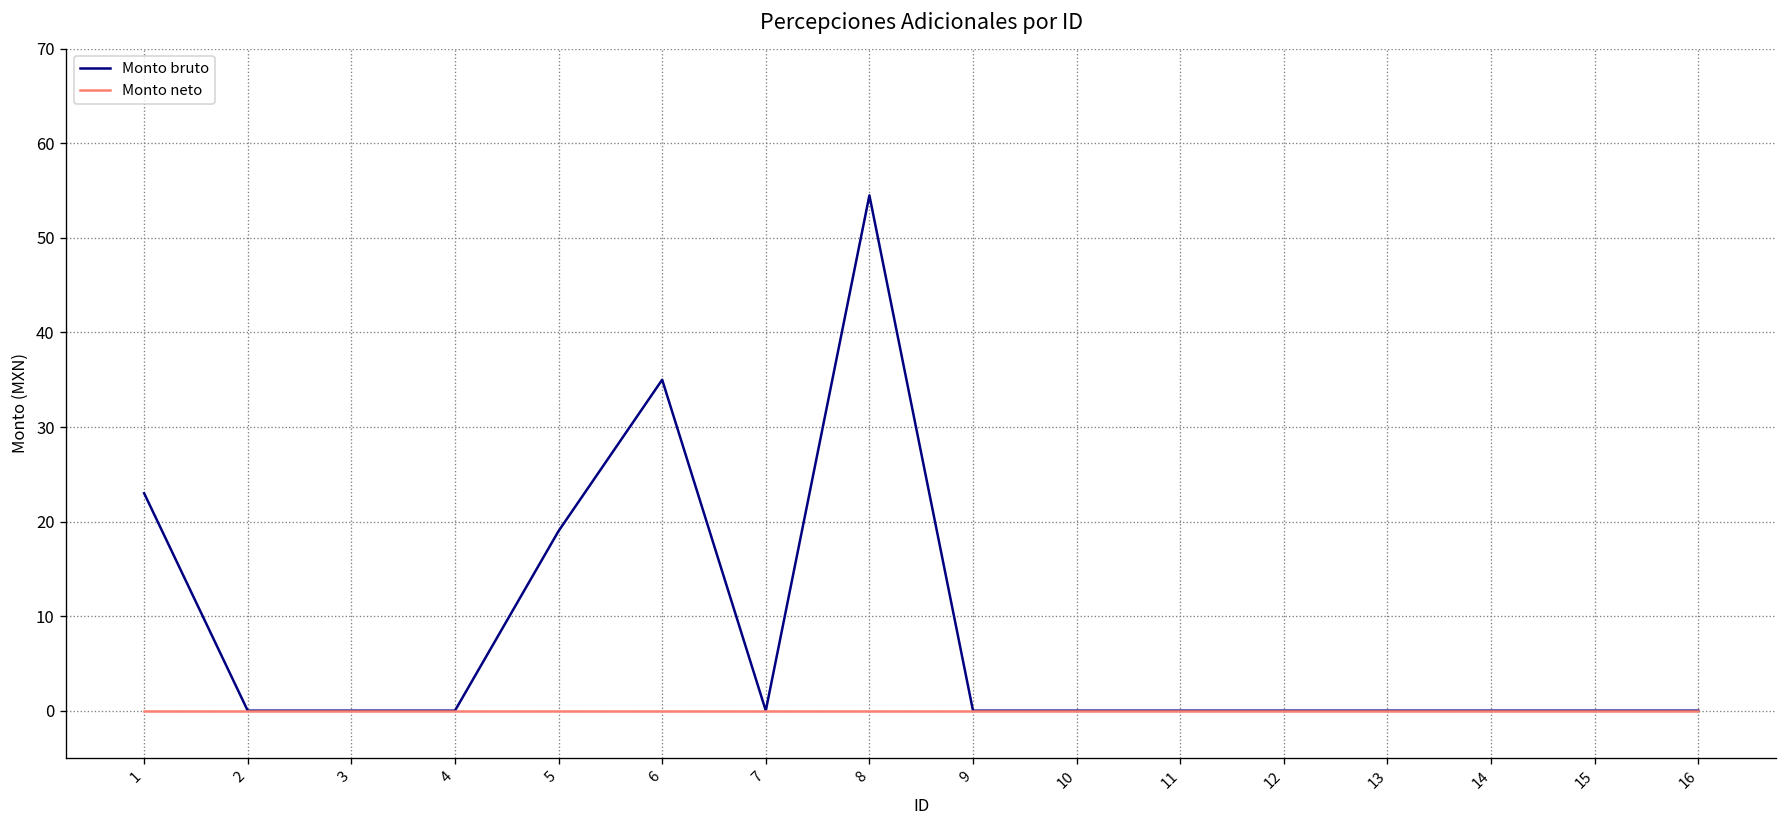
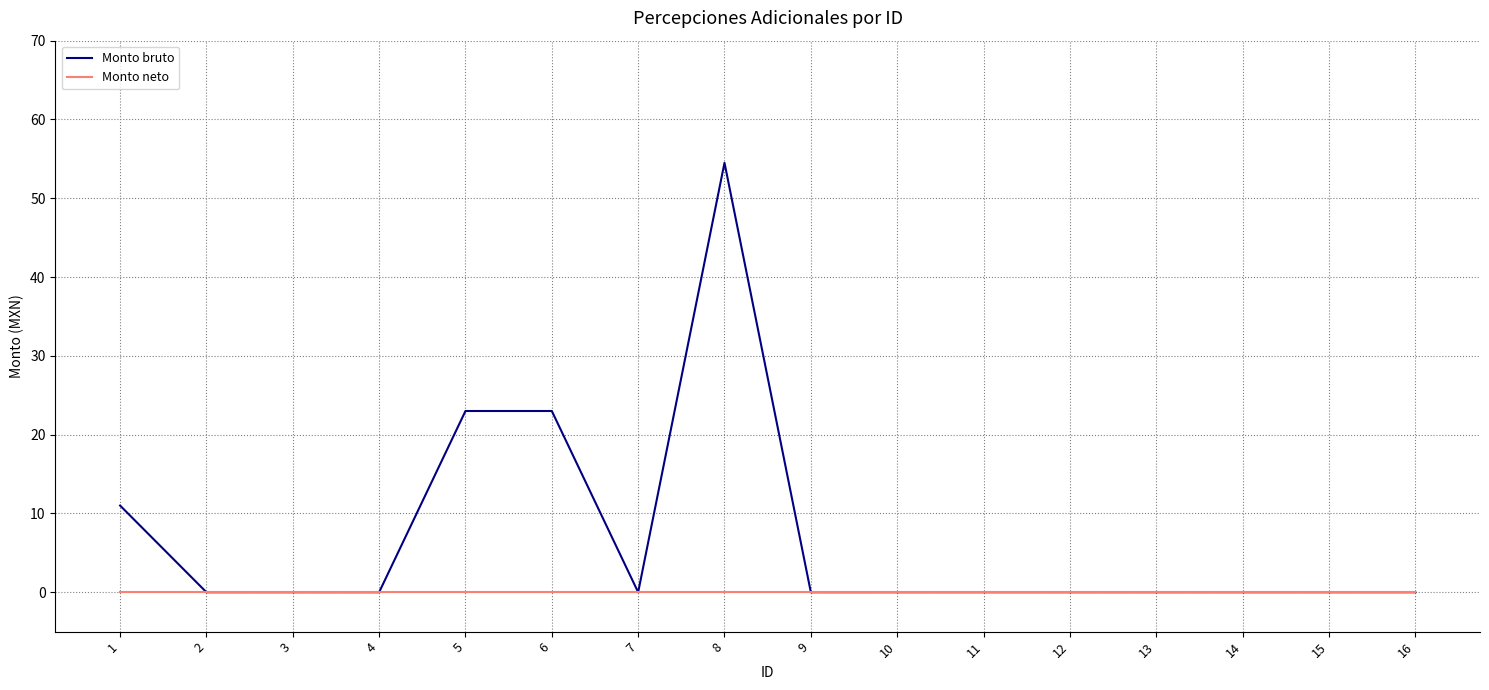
  {
    "Monto bruto": {
-     "1": 23,
-     "5": 19,
-     "6": 35,
+     "1": 11,
+     "5": 23,
+     "6": 23,
      "8": 55
    },
    "Monto neto": {
      "1": 0,
      "5": 0,
      "6": 0,
      "8": 0
    }
  }
